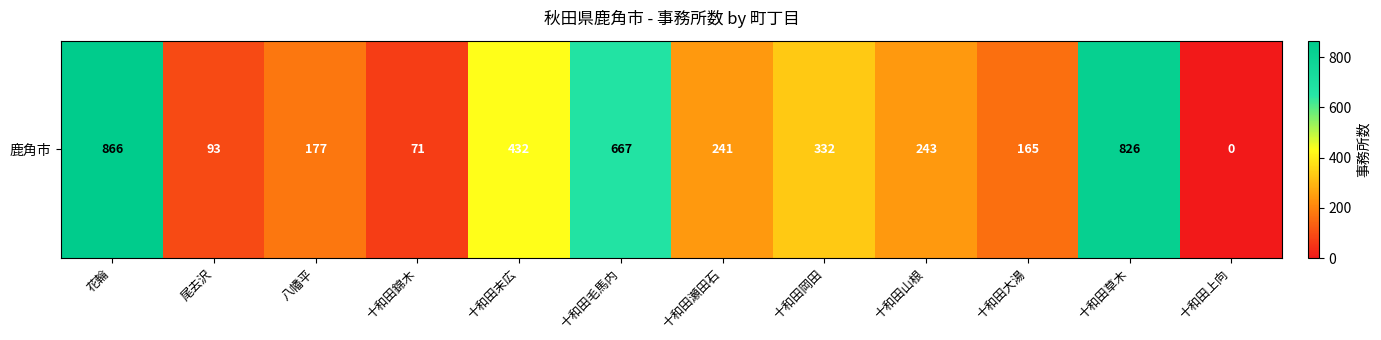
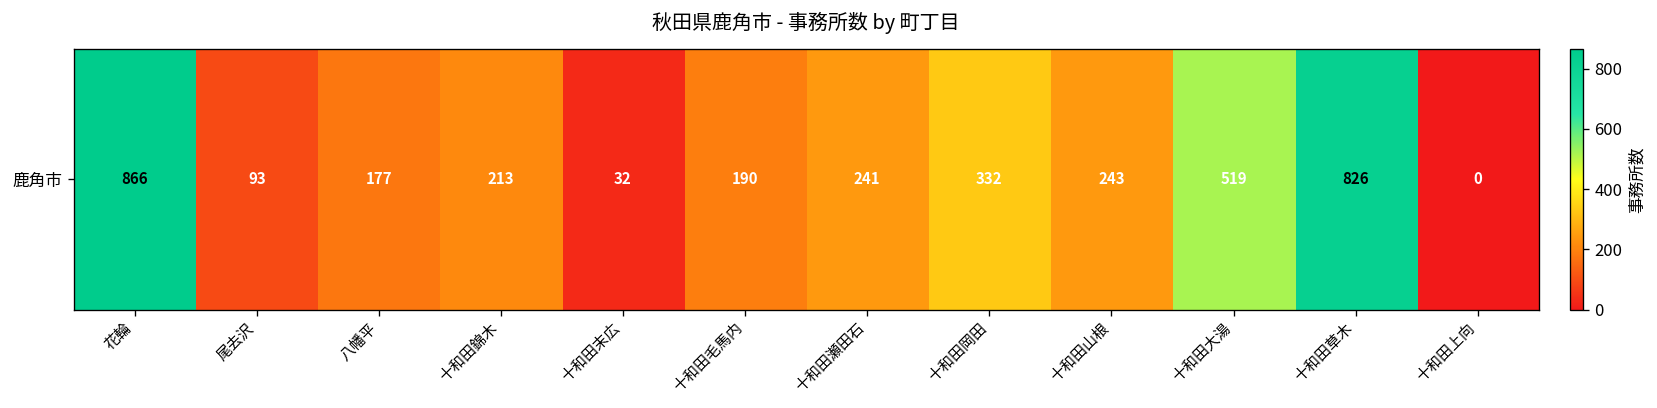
  {
    "鹿角市": {
      "花輪": 866,
      "尾去沢": 93,
      "八幡平": 177,
-     "十和田錦木": 71,
-     "十和田末広": 432,
-     "十和田毛馬内": 667,
+     "十和田錦木": 213,
+     "十和田末広": 32,
+     "十和田毛馬内": 190,
      "十和田瀬田石": 241,
      "十和田岡田": 332,
      "十和田山根": 243,
-     "十和田大湯": 165,
+     "十和田大湯": 519,
      "十和田草木": 826,
      "十和田上向": 0
    }
  }
